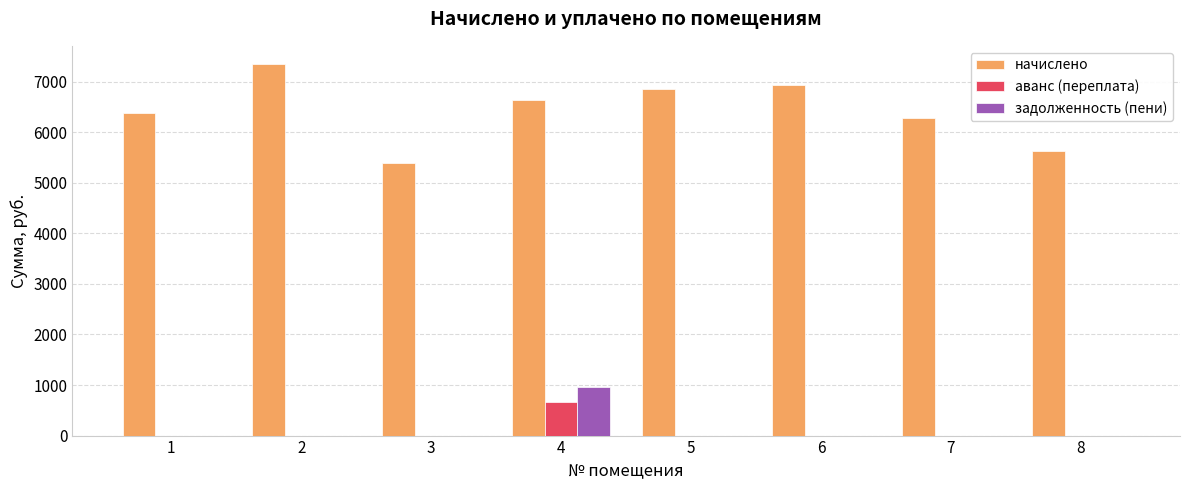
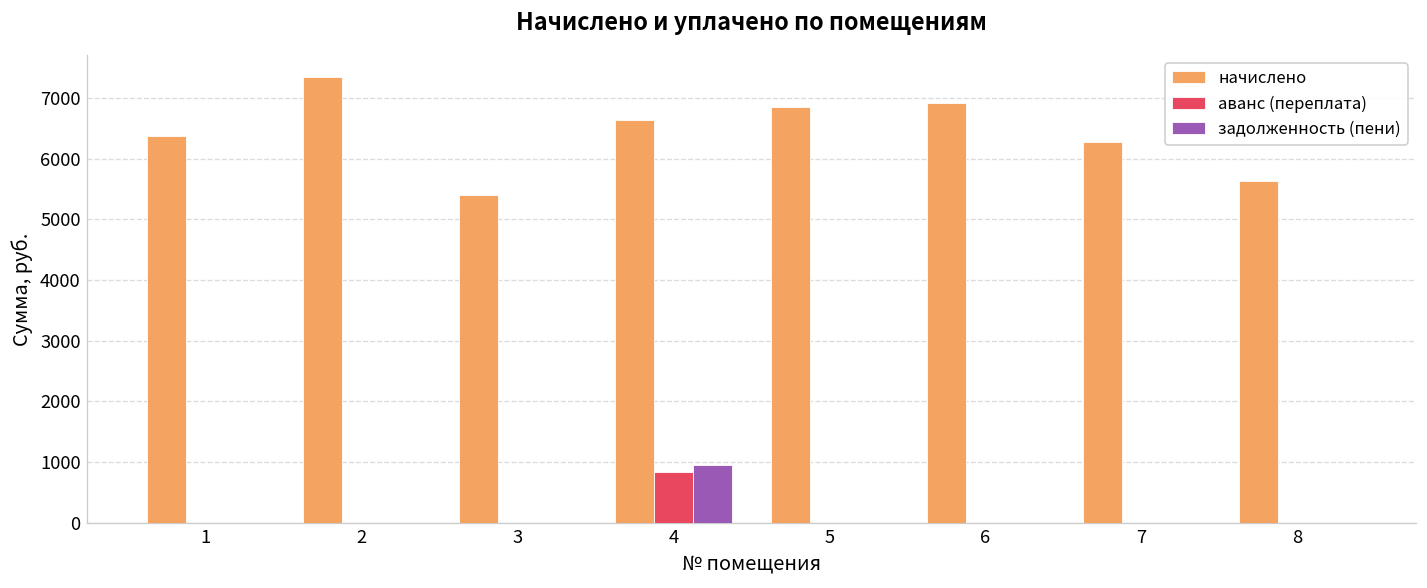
  {
    "начислено": {
      "1": 6400,
      "2": 7300,
      "3": 5400,
      "4": 6600,
      "5": 6900,
      "6": 6900,
      "7": 6300,
      "8": 5600
    },
    "аванс (переплата)": {
      "1": 0,
      "2": 0,
      "3": 0,
-     "4": 700,
+     "4": 800,
      "5": 0,
      "6": 0,
      "7": 0,
      "8": 0
    },
    "задолженность (пени)": {
      "1": 0,
      "2": 0,
      "3": 0,
      "4": 1000,
      "5": 0,
      "6": 0,
      "7": 0,
      "8": 0
    }
  }
